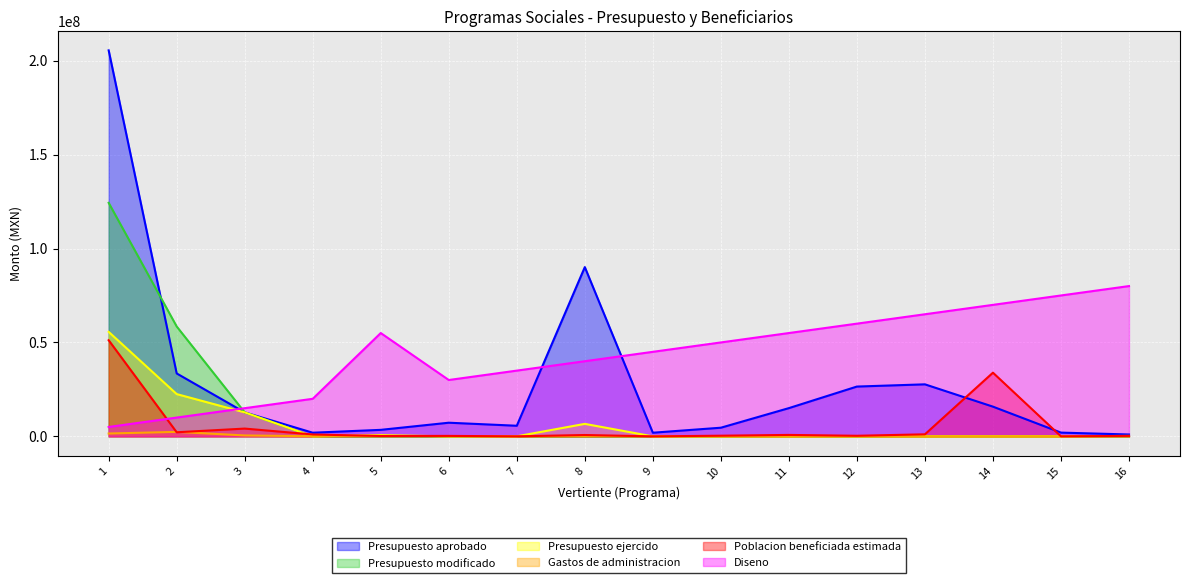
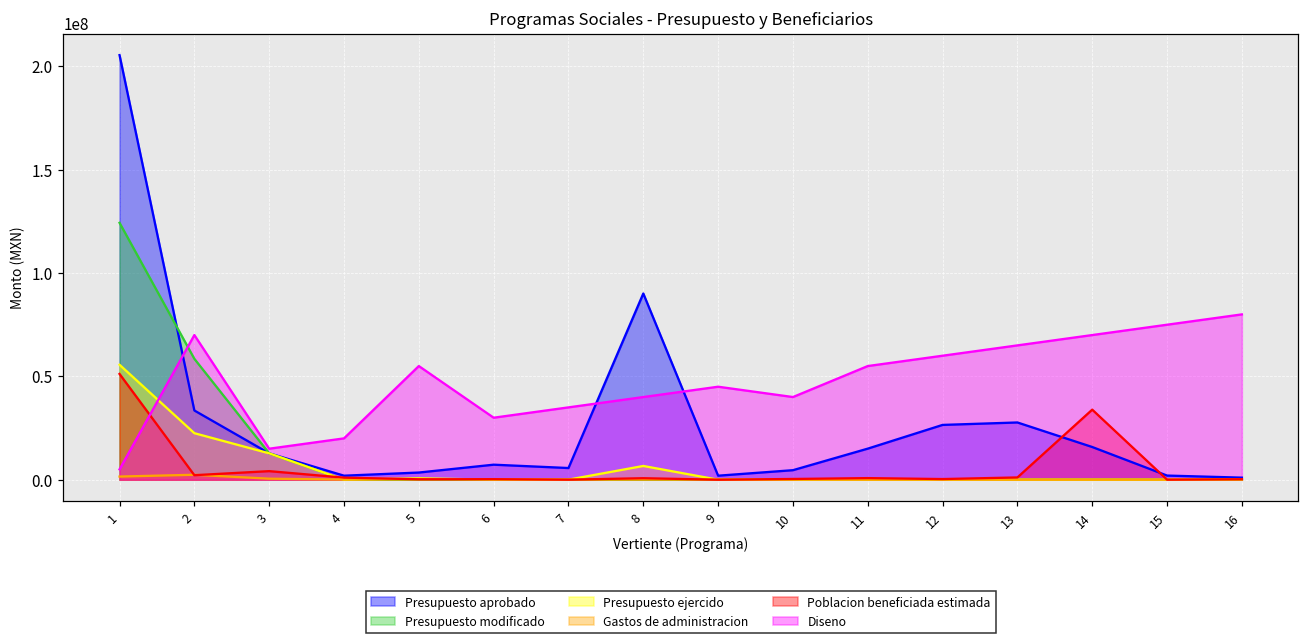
  {
    "Presupuesto aprobado": {
      "1": 205000000,
      "2": 33000000,
      "5": 3000000,
      "6": 7000000,
      "7": 6000000,
      "8": 90000000,
      "9": 2000000,
      "10": 5000000,
      "11": 15000000,
      "12": 27000000,
      "13": 28000000,
      "14": 16000000,
      "15": 2000000
    },
    "Presupuesto modificado": {
      "1": 124000000,
      "2": 58000000
    },
    "Poblacion beneficiada estimada": {
      "1": 51000000,
      "3": 4000000,
      "14": 34000000
    },
    "Diseno": {
      "1": 5000000,
-     "2": 10000000,
+     "2": 70000000,
      "3": 15000000,
      "4": 20000000,
      "5": 55000000,
      "6": 30000000,
      "7": 35000000,
      "8": 40000000,
      "9": 45000000,
-     "10": 50000000,
+     "10": 40000000,
      "11": 55000000,
      "12": 60000000,
      "13": 65000000,
      "14": 70000000,
      "15": 75000000,
      "16": 80000000
    }
  }
